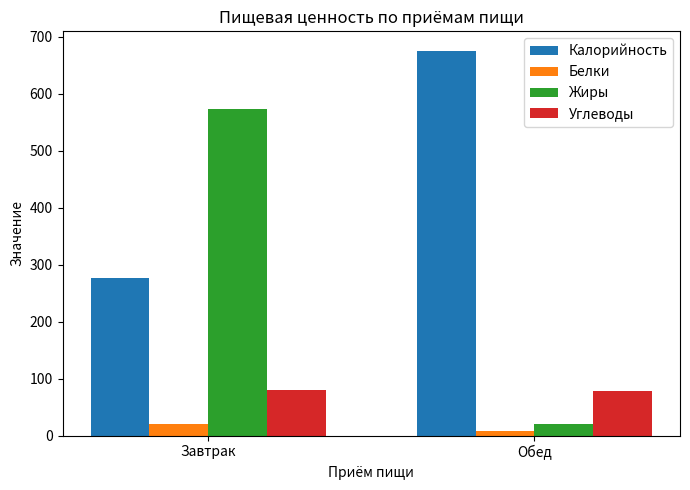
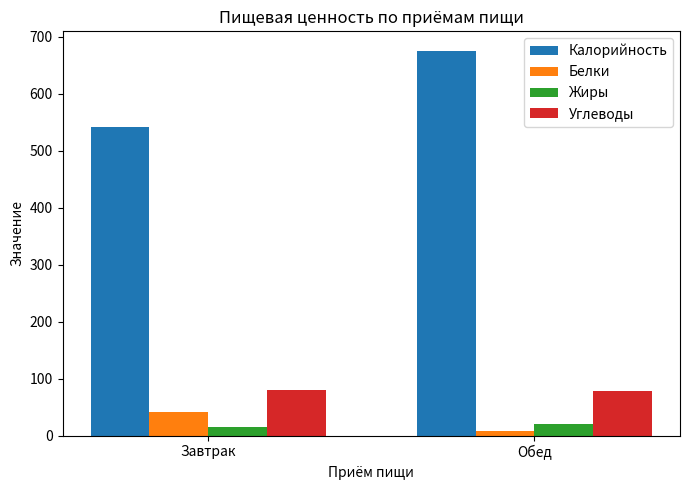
  {
    "Калорийность": {
-     "Завтрак": 280,
+     "Завтрак": 540,
      "Обед": 680
    },
    "Белки": {
-     "Завтрак": 20,
+     "Завтрак": 40,
      "Обед": 10
    },
    "Жиры": {
-     "Завтрак": 570,
+     "Завтрак": 20,
      "Обед": 20
    },
    "Углеводы": {
      "Завтрак": 80,
      "Обед": 80
    }
  }
